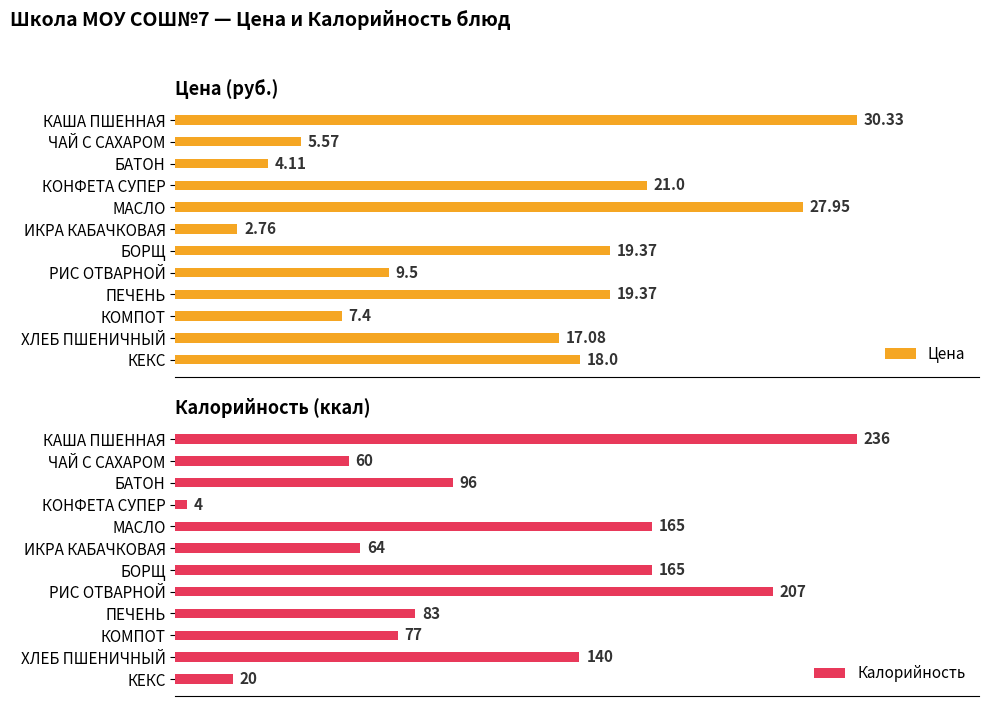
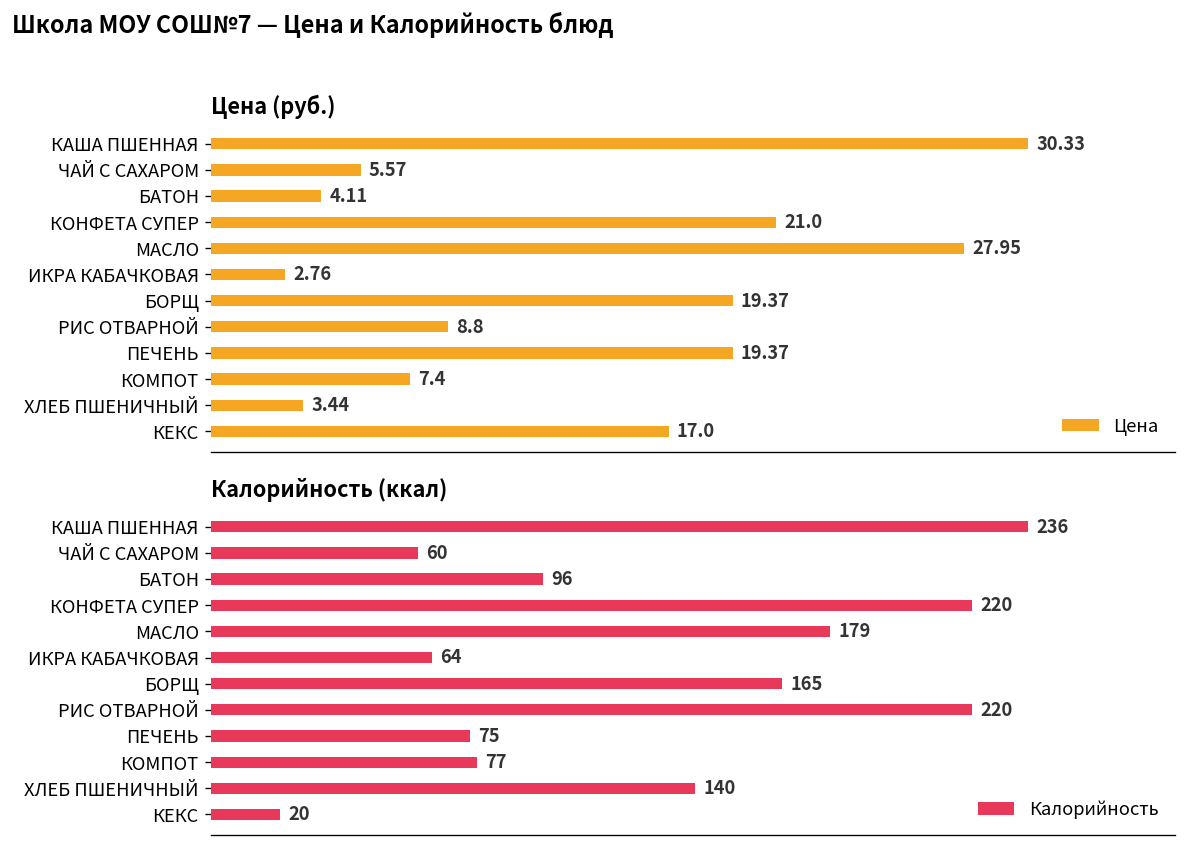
  {
    "Цена (руб.)": {
      "КАША ПШЕННАЯ": 30.33,
      "ЧАЙ С САХАРОМ": 5.57,
      "БАТОН": 4.11,
      "КОНФЕТА СУПЕР": 21.0,
      "МАСЛО": 27.95,
      "ИКРА КАБАЧКОВАЯ": 2.76,
      "БОРЩ": 19.37,
-     "РИС ОТВАРНОЙ": 9.5,
+     "РИС ОТВАРНОЙ": 8.8,
      "ПЕЧЕНЬ": 19.37,
      "КОМПОТ": 7.4,
-     "ХЛЕБ ПШЕНИЧНЫЙ": 17.08,
-     "КЕКС": 18.0
+     "ХЛЕБ ПШЕНИЧНЫЙ": 3.44,
+     "КЕКС": 17.0
    },
    "Калорийность (ккал)": {
      "КАША ПШЕННАЯ": 236,
      "ЧАЙ С САХАРОМ": 60,
      "БАТОН": 96,
-     "КОНФЕТА СУПЕР": 4,
-     "МАСЛО": 165,
+     "КОНФЕТА СУПЕР": 220,
+     "МАСЛО": 179,
      "ИКРА КАБАЧКОВАЯ": 64,
      "БОРЩ": 165,
-     "РИС ОТВАРНОЙ": 207,
-     "ПЕЧЕНЬ": 83,
+     "РИС ОТВАРНОЙ": 220,
+     "ПЕЧЕНЬ": 75,
      "КОМПОТ": 77,
      "ХЛЕБ ПШЕНИЧНЫЙ": 140,
      "КЕКС": 20
    }
  }
